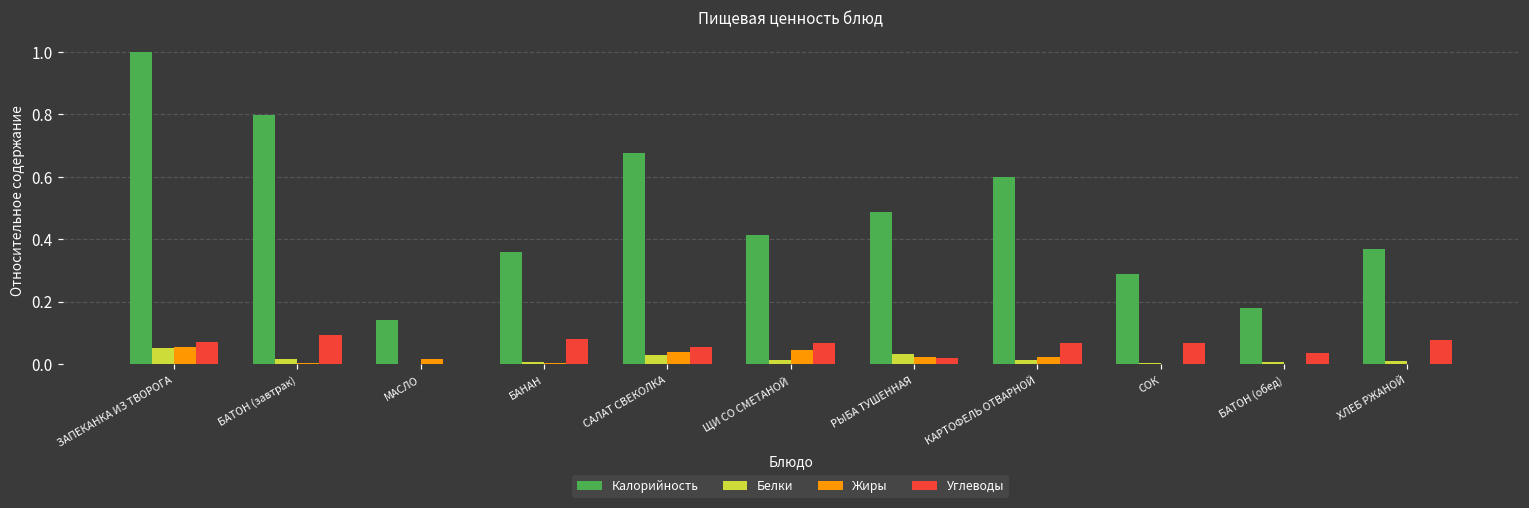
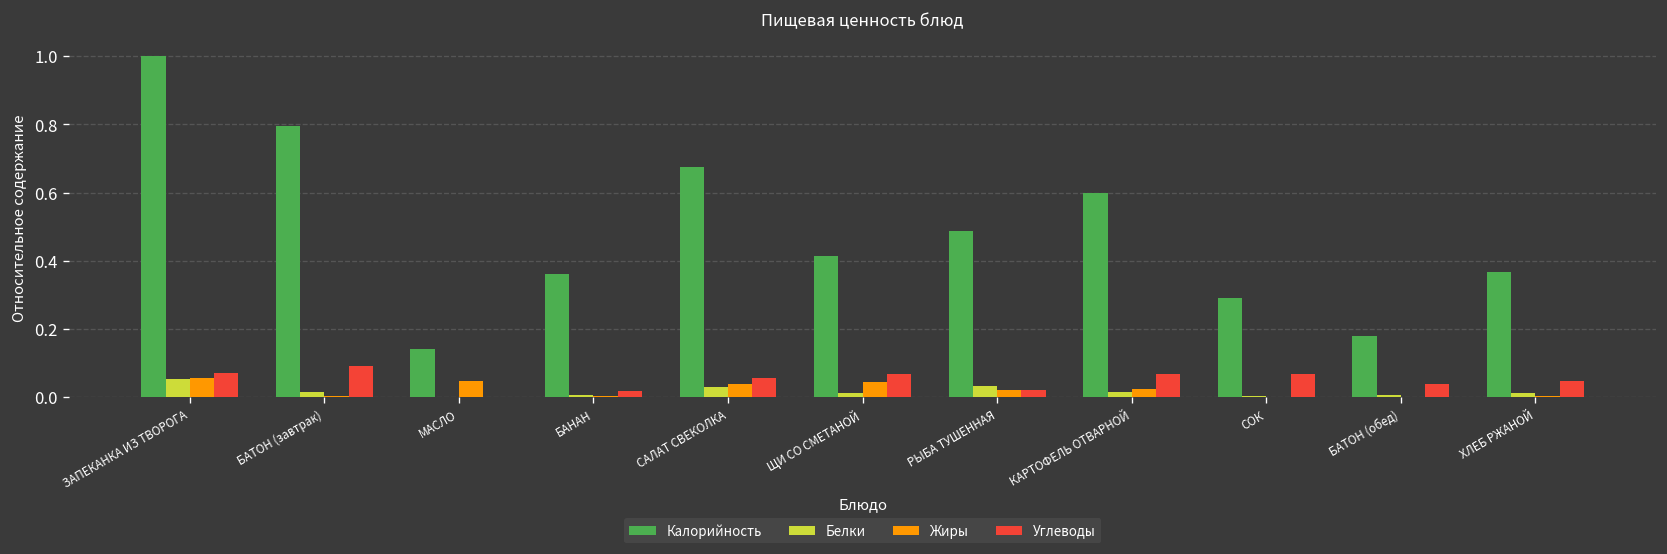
  {
    "Калорийность": {
      "ЗАПЕКАНКА ИЗ ТВОРОГА": 1.00,
      "БАТОН (завтрак)": 0.80,
      "МАСЛО": 0.14,
      "БАНАН": 0.36,
      "САЛАТ СВЕКОЛКА": 0.68,
      "ЩИ СО СМЕТАНОЙ": 0.41,
      "РЫБА ТУШЕННАЯ": 0.49,
      "КАРТОФЕЛЬ ОТВАРНОЙ": 0.60,
      "СОК": 0.29,
      "БАТОН (обед)": 0.18,
      "ХЛЕБ РЖАНОЙ": 0.37
    },
    "Белки": {
      "ЗАПЕКАНКА ИЗ ТВОРОГА": 0.05,
      "БАТОН (завтрак)": 0.01,
      "САЛАТ СВЕКОЛКА": 0.03,
      "ЩИ СО СМЕТАНОЙ": 0.01,
      "РЫБА ТУШЕННАЯ": 0.03,
      "КАРТОФЕЛЬ ОТВАРНОЙ": 0.01,
      "ХЛЕБ РЖАНОЙ": 0.01
    },
    "Жиры": {
      "ЗАПЕКАНКА ИЗ ТВОРОГА": 0.05,
-     "МАСЛО": 0.02,
+     "МАСЛО": 0.05,
      "САЛАТ СВЕКОЛКА": 0.04,
      "ЩИ СО СМЕТАНОЙ": 0.04,
      "РЫБА ТУШЕННАЯ": 0.02,
      "КАРТОФЕЛЬ ОТВАРНОЙ": 0.02
    },
    "Углеводы": {
      "ЗАПЕКАНКА ИЗ ТВОРОГА": 0.07,
      "БАТОН (завтрак)": 0.09,
-     "БАНАН": 0.08,
+     "БАНАН": 0.02,
      "САЛАТ СВЕКОЛКА": 0.06,
      "ЩИ СО СМЕТАНОЙ": 0.07,
      "РЫБА ТУШЕННАЯ": 0.02,
      "КАРТОФЕЛЬ ОТВАРНОЙ": 0.07,
      "СОК": 0.07,
      "БАТОН (обед)": 0.04,
-     "ХЛЕБ РЖАНОЙ": 0.08
+     "ХЛЕБ РЖАНОЙ": 0.05
    }
  }
